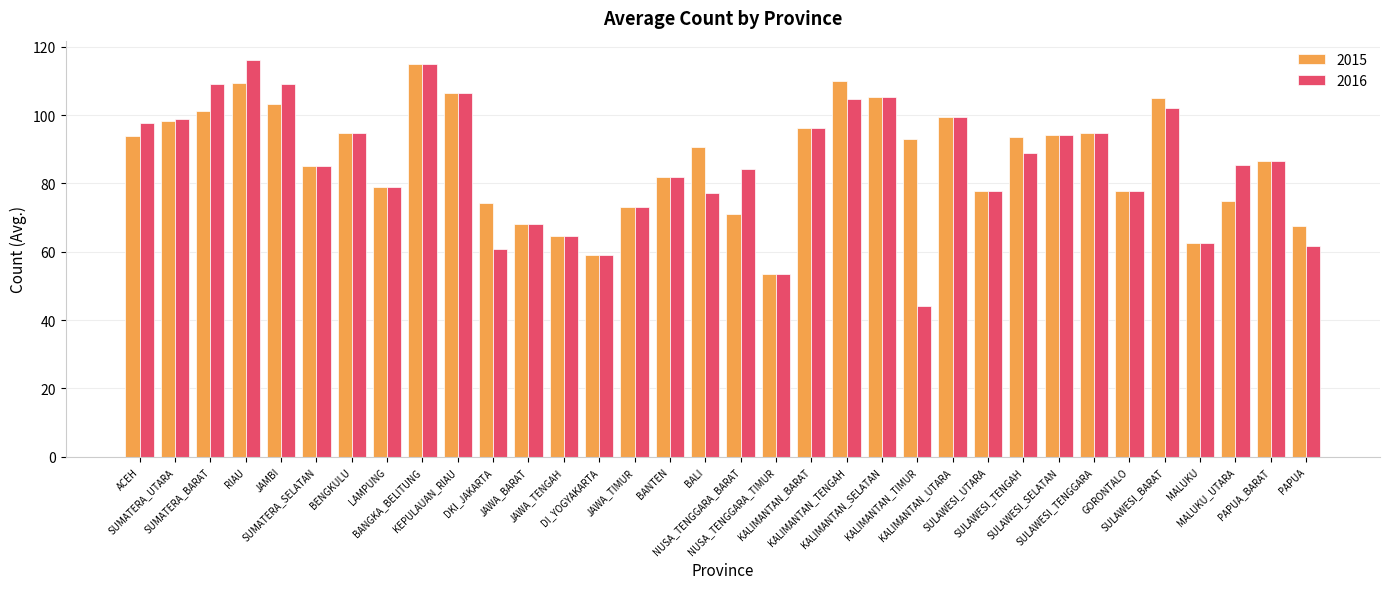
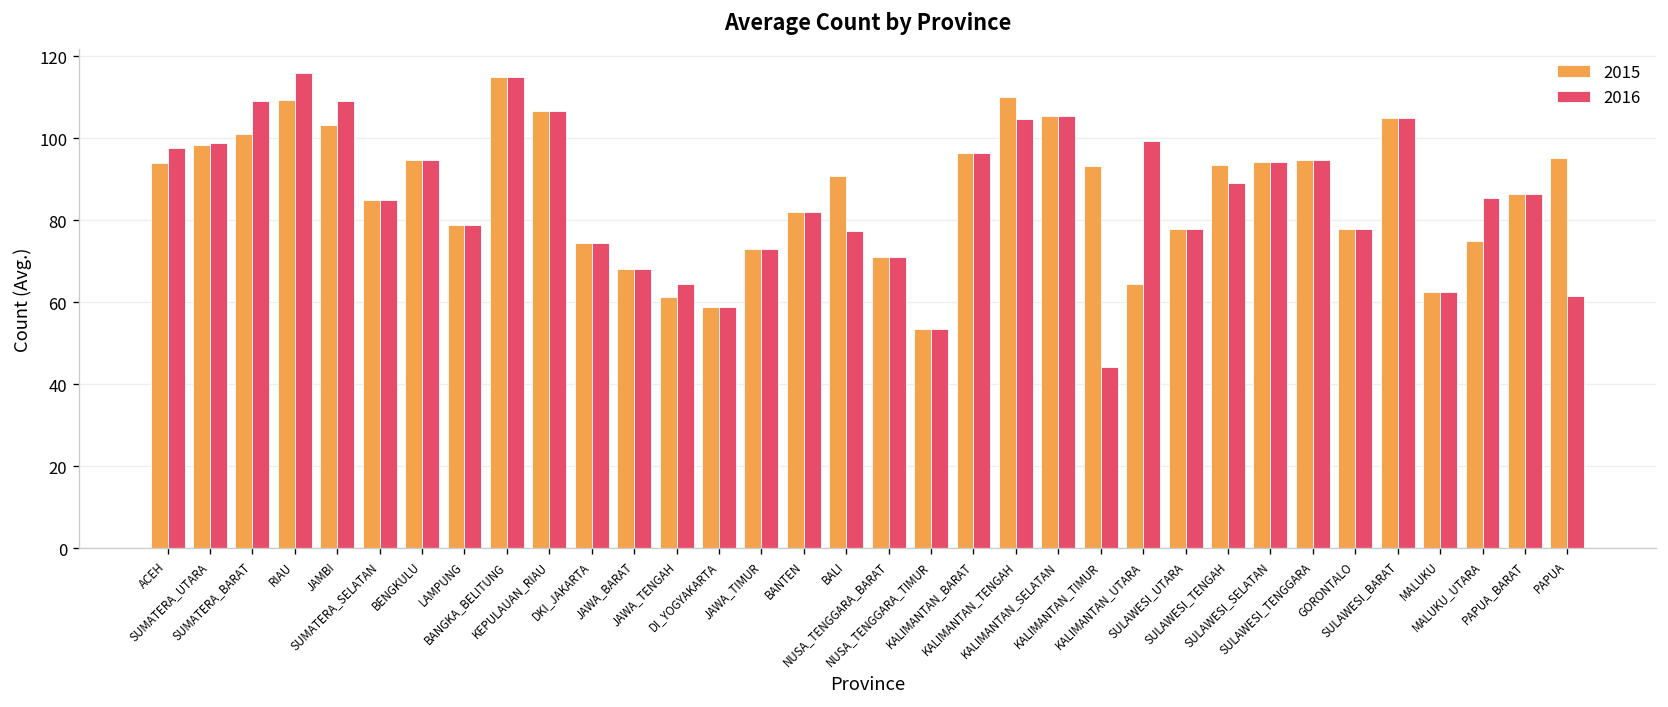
  {
    "2015": {
      "ACEH": 94,
      "SUMATERA_UTARA": 98,
      "SUMATERA_BARAT": 101,
      "RIAU": 109,
      "JAMBI": 103,
      "SUMATERA_SELATAN": 85,
      "BENGKULU": 95,
      "LAMPUNG": 79,
      "BANGKA_BELITUNG": 115,
      "KEPULAUAN_RIAU": 107,
      "DKI_JAKARTA": 74,
      "JAWA_BARAT": 68,
-     "JAWA_TENGAH": 65,
+     "JAWA_TENGAH": 61,
      "DI_YOGYAKARTA": 59,
      "JAWA_TIMUR": 73,
      "BANTEN": 82,
      "BALI": 91,
      "NUSA_TENGGARA_BARAT": 71,
      "NUSA_TENGGARA_TIMUR": 53,
      "KALIMANTAN_BARAT": 96,
      "KALIMANTAN_TENGAH": 110,
      "KALIMANTAN_SELATAN": 105,
      "KALIMANTAN_TIMUR": 93,
-     "KALIMANTAN_UTARA": 99,
+     "KALIMANTAN_UTARA": 64,
      "SULAWESI_UTARA": 78,
      "SULAWESI_TENGAH": 94,
      "SULAWESI_SELATAN": 94,
      "SULAWESI_TENGGARA": 95,
      "GORONTALO": 78,
      "SULAWESI_BARAT": 105,
      "MALUKU": 63,
      "MALUKU_UTARA": 75,
      "PAPUA_BARAT": 86,
-     "PAPUA": 67
+     "PAPUA": 95
    },
    "2016": {
      "ACEH": 98,
      "SUMATERA_UTARA": 99,
      "SUMATERA_BARAT": 109,
      "RIAU": 116,
      "JAMBI": 109,
      "SUMATERA_SELATAN": 85,
      "BENGKULU": 95,
      "LAMPUNG": 79,
      "BANGKA_BELITUNG": 115,
      "KEPULAUAN_RIAU": 107,
-     "DKI_JAKARTA": 61,
+     "DKI_JAKARTA": 74,
      "JAWA_BARAT": 68,
      "JAWA_TENGAH": 65,
      "DI_YOGYAKARTA": 59,
      "JAWA_TIMUR": 73,
      "BANTEN": 82,
      "BALI": 77,
-     "NUSA_TENGGARA_BARAT": 84,
+     "NUSA_TENGGARA_BARAT": 71,
      "NUSA_TENGGARA_TIMUR": 53,
      "KALIMANTAN_BARAT": 96,
      "KALIMANTAN_TENGAH": 105,
      "KALIMANTAN_SELATAN": 105,
      "KALIMANTAN_TIMUR": 44,
      "KALIMANTAN_UTARA": 99,
      "SULAWESI_UTARA": 78,
      "SULAWESI_TENGAH": 89,
      "SULAWESI_SELATAN": 94,
      "SULAWESI_TENGGARA": 95,
      "GORONTALO": 78,
-     "SULAWESI_BARAT": 102,
+     "SULAWESI_BARAT": 105,
      "MALUKU": 63,
      "MALUKU_UTARA": 85,
      "PAPUA_BARAT": 86,
      "PAPUA": 62
    }
  }
